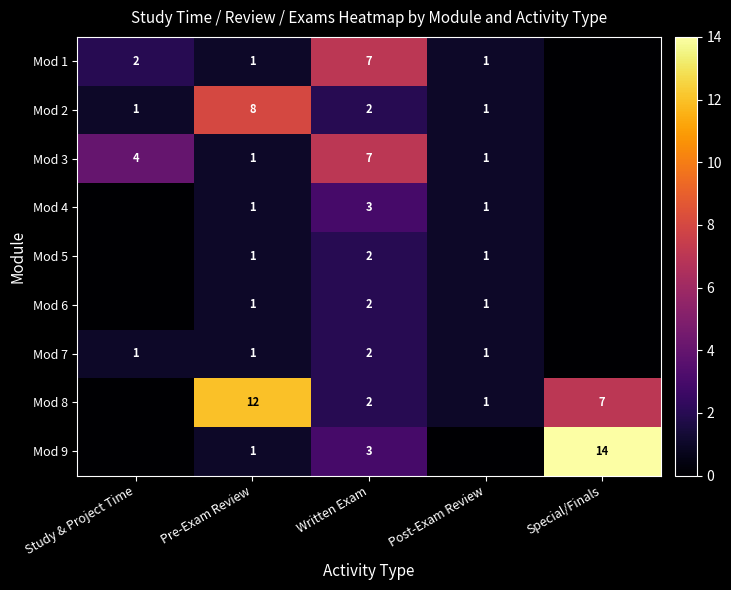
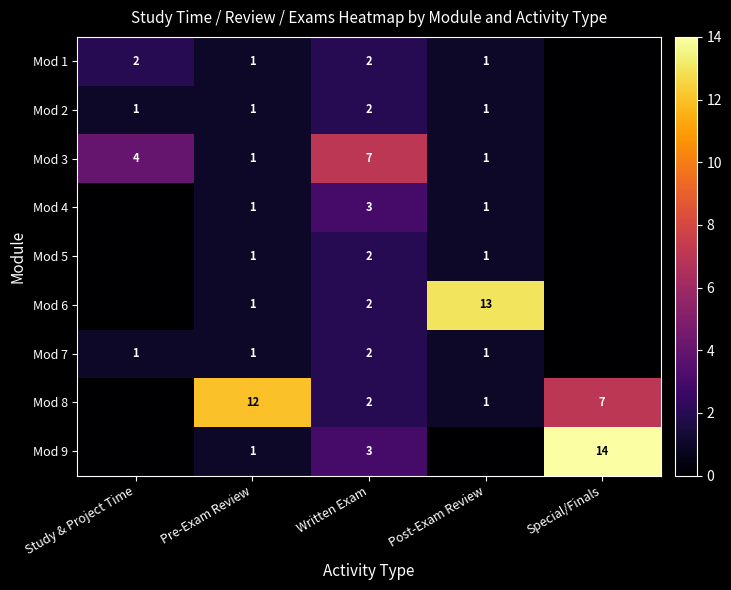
  {
    "Mod 1": {
      "Study & Project Time": 2,
      "Pre-Exam Review": 1,
-     "Written Exam": 7,
+     "Written Exam": 2,
      "Post-Exam Review": 1
    },
    "Mod 2": {
      "Study & Project Time": 1,
-     "Pre-Exam Review": 8,
+     "Pre-Exam Review": 1,
      "Written Exam": 2,
      "Post-Exam Review": 1
    },
    "Mod 3": {
      "Study & Project Time": 4,
      "Pre-Exam Review": 1,
      "Written Exam": 7,
      "Post-Exam Review": 1
    },
    "Mod 4": {
      "Pre-Exam Review": 1,
      "Written Exam": 3,
      "Post-Exam Review": 1
    },
    "Mod 5": {
      "Pre-Exam Review": 1,
      "Written Exam": 2,
      "Post-Exam Review": 1
    },
    "Mod 6": {
      "Pre-Exam Review": 1,
      "Written Exam": 2,
-     "Post-Exam Review": 1
+     "Post-Exam Review": 13
    },
    "Mod 7": {
      "Study & Project Time": 1,
      "Pre-Exam Review": 1,
      "Written Exam": 2,
      "Post-Exam Review": 1
    },
    "Mod 8": {
      "Pre-Exam Review": 12,
      "Written Exam": 2,
      "Post-Exam Review": 1,
      "Special/Finals": 7
    },
    "Mod 9": {
      "Pre-Exam Review": 1,
      "Written Exam": 3,
      "Special/Finals": 14
    }
  }
